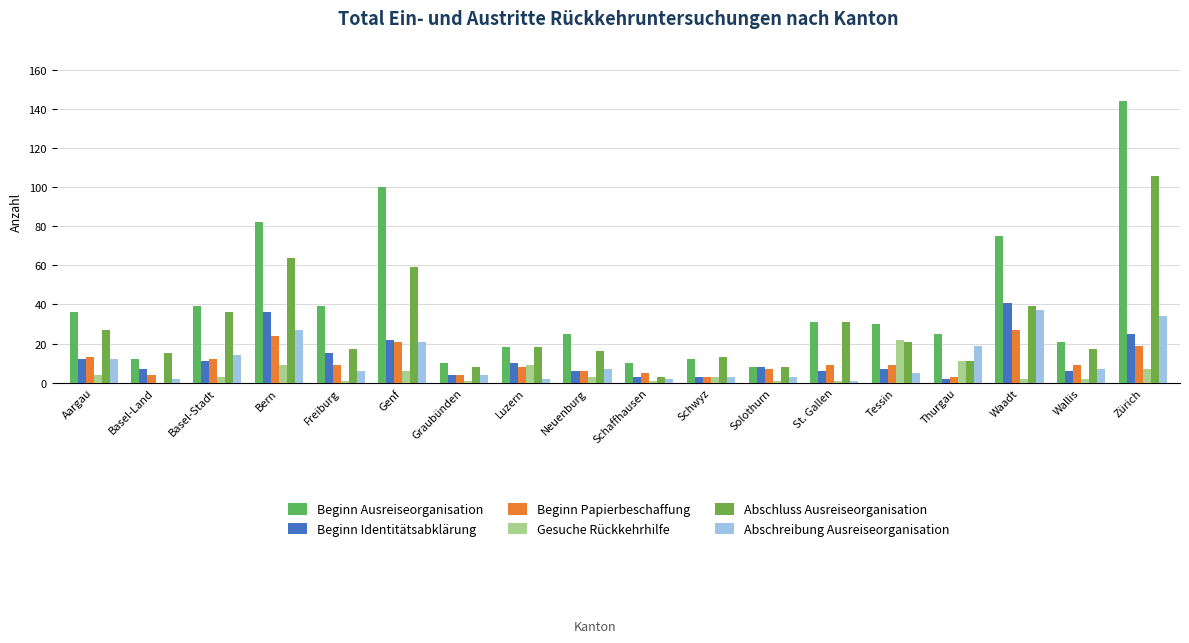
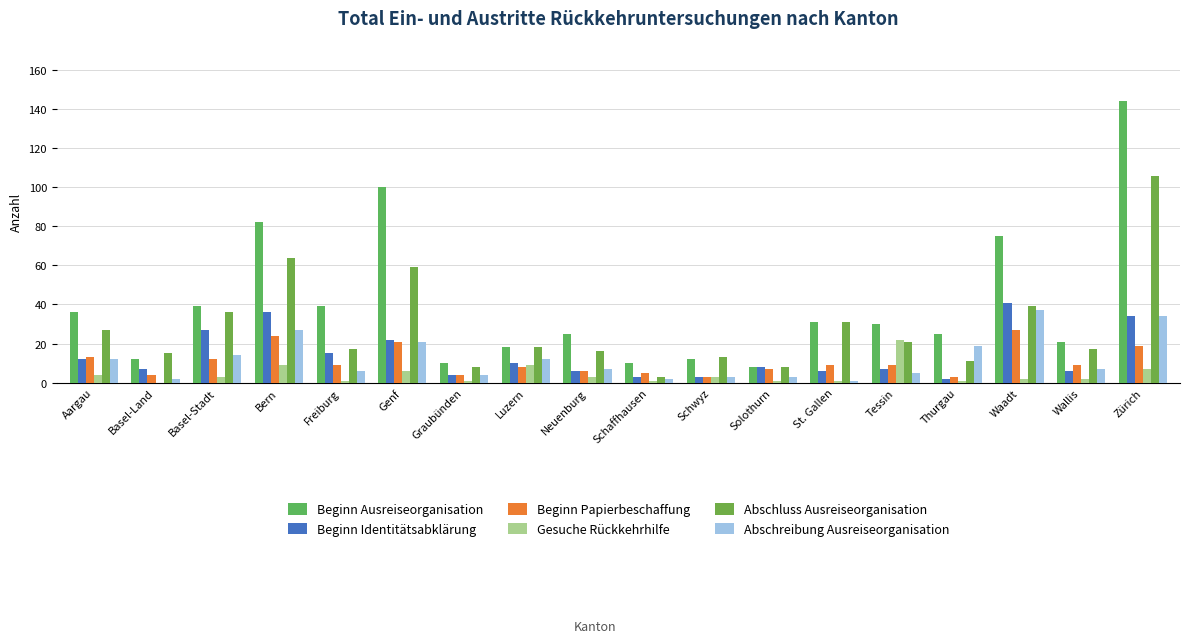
  {
    "Beginn Identitätsabklärung": {
      "Aargau": 12,
      "Basel-Land": 7,
-     "Basel-Stadt": 11,
+     "Basel-Stadt": 27,
      "Bern": 36,
      "Freiburg": 15,
      "Genf": 22,
      "Graubünden": 4,
      "Luzern": 10,
      "Neuenburg": 6,
      "Schaffhausen": 3,
      "Schwyz": 3,
      "Solothurn": 8,
      "St. Gallen": 6,
      "Tessin": 7,
      "Thurgau": 2,
      "Waadt": 41,
      "Wallis": 6,
-     "Zürich": 25
+     "Zürich": 34
    },
    "Beginn Papierbeschaffung": {
      "Aargau": 13,
      "Basel-Land": 4,
      "Basel-Stadt": 12,
      "Bern": 24,
      "Freiburg": 9,
      "Genf": 21,
      "Graubünden": 4,
      "Luzern": 8,
      "Neuenburg": 6,
      "Schaffhausen": 5,
      "Schwyz": 3,
      "Solothurn": 7,
      "St. Gallen": 9,
      "Tessin": 9,
      "Thurgau": 3,
      "Waadt": 27,
      "Wallis": 9,
      "Zürich": 19
    },
    "Gesuche Rückkehrhilfe": {
      "Aargau": 4,
      "Basel-Land": 0,
      "Basel-Stadt": 3,
      "Bern": 9,
      "Genf": 6,
      "Luzern": 9,
      "Neuenburg": 3,
      "Schwyz": 3,
      "Tessin": 22,
-     "Thurgau": 11,
+     "Thurgau": 1,
      "Waadt": 2,
      "Wallis": 2,
      "Zürich": 7
    },
    "Abschreibung Ausreiseorganisation": {
      "Aargau": 12,
      "Basel-Land": 2,
      "Basel-Stadt": 14,
      "Bern": 27,
      "Freiburg": 6,
      "Genf": 21,
      "Graubünden": 4,
-     "Luzern": 2,
+     "Luzern": 12,
      "Neuenburg": 7,
      "Schaffhausen": 2,
      "Schwyz": 3,
      "Solothurn": 3,
      "Tessin": 5,
      "Thurgau": 19,
      "Waadt": 37,
      "Wallis": 7,
      "Zürich": 34
    }
  }
